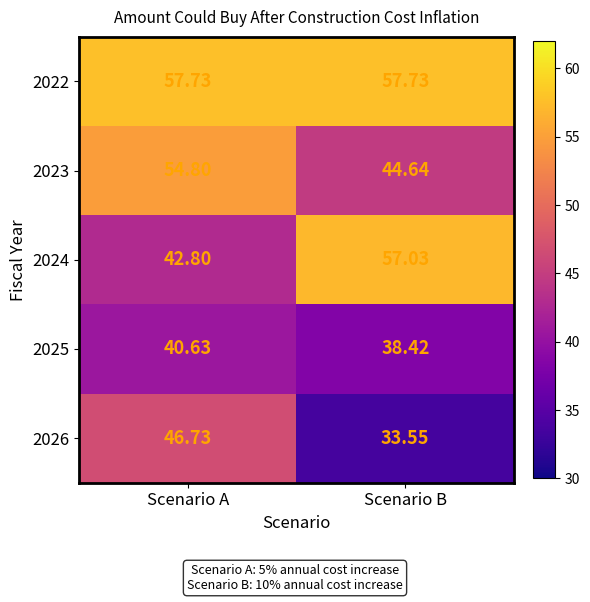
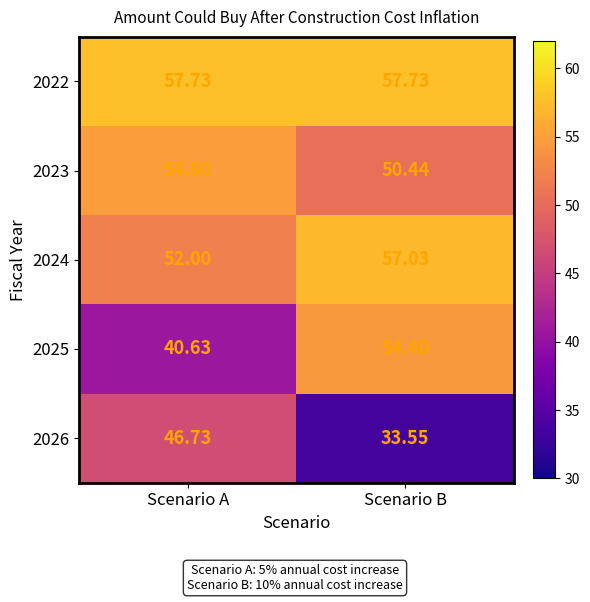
  {
    "2023": {
      "Scenario A": 54.80,
-     "Scenario B": 44.64
+     "Scenario B": 50.44
    },
    "2024": {
-     "Scenario A": 42.80
+     "Scenario A": 52.00
    },
    "2025": {
      "Scenario A": 40.63,
-     "Scenario B": 38.42
+     "Scenario B": 54.40
    },
    "2026": {
      "Scenario A": 46.73,
      "Scenario B": 33.55
    }
  }
